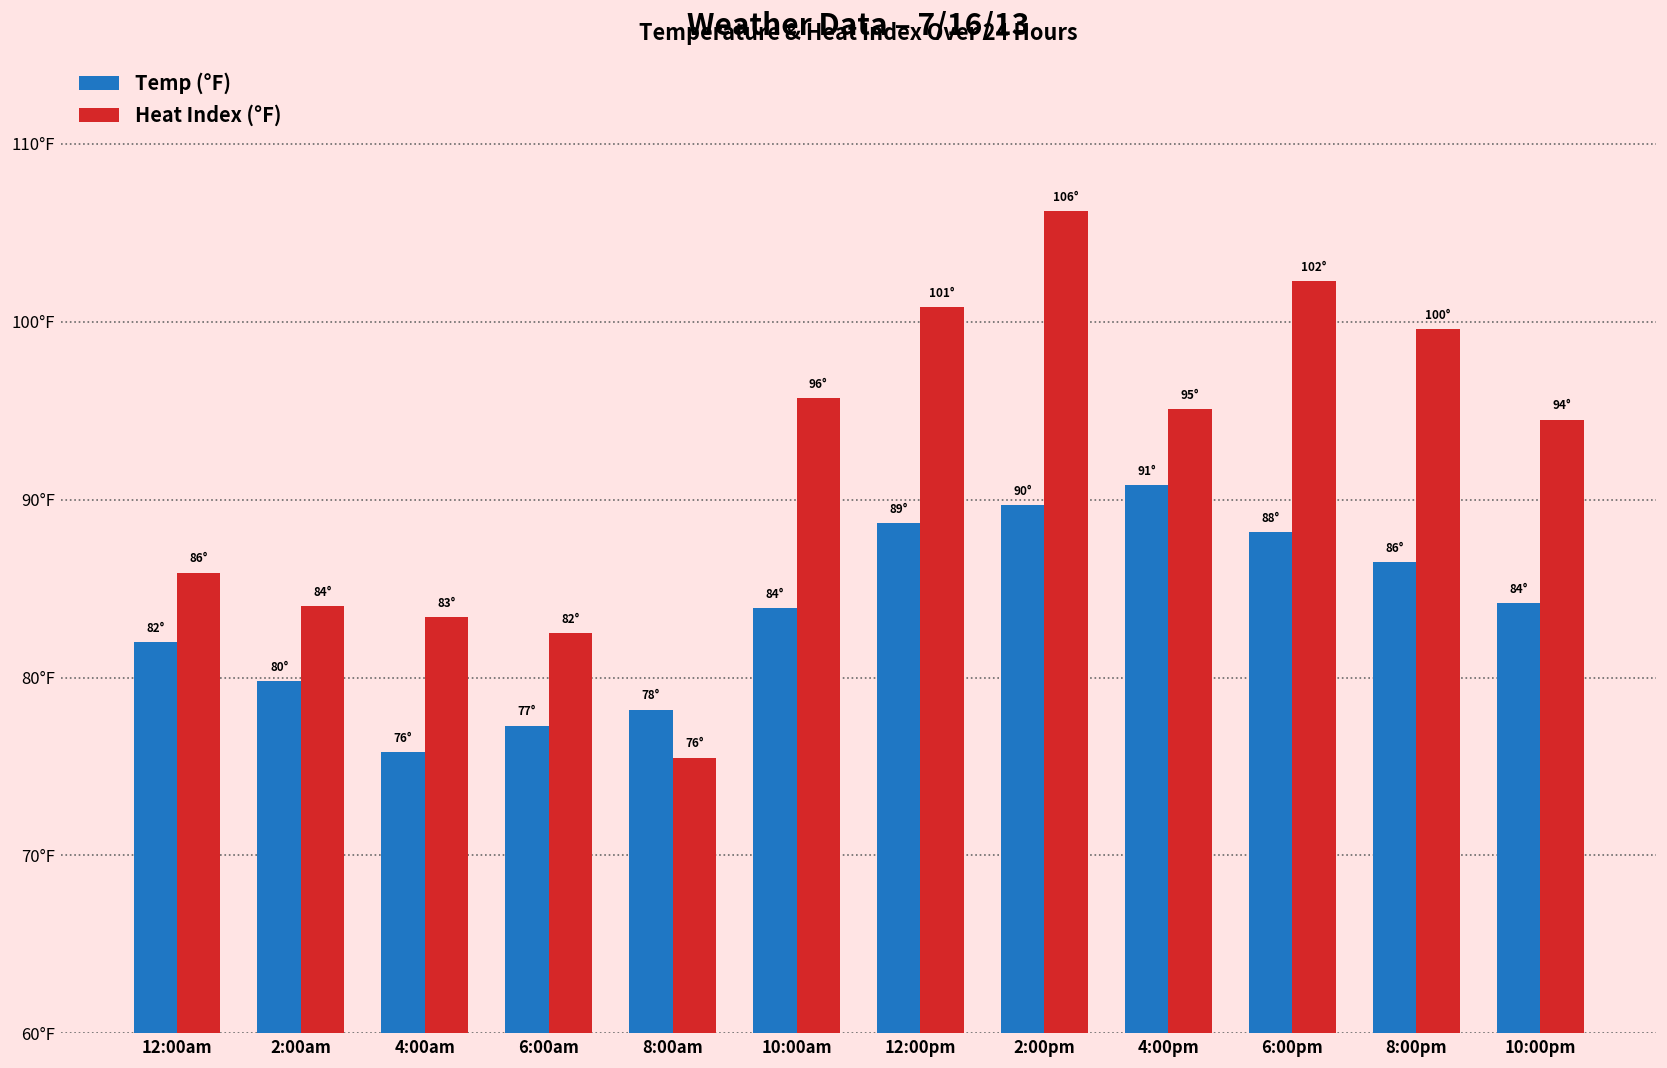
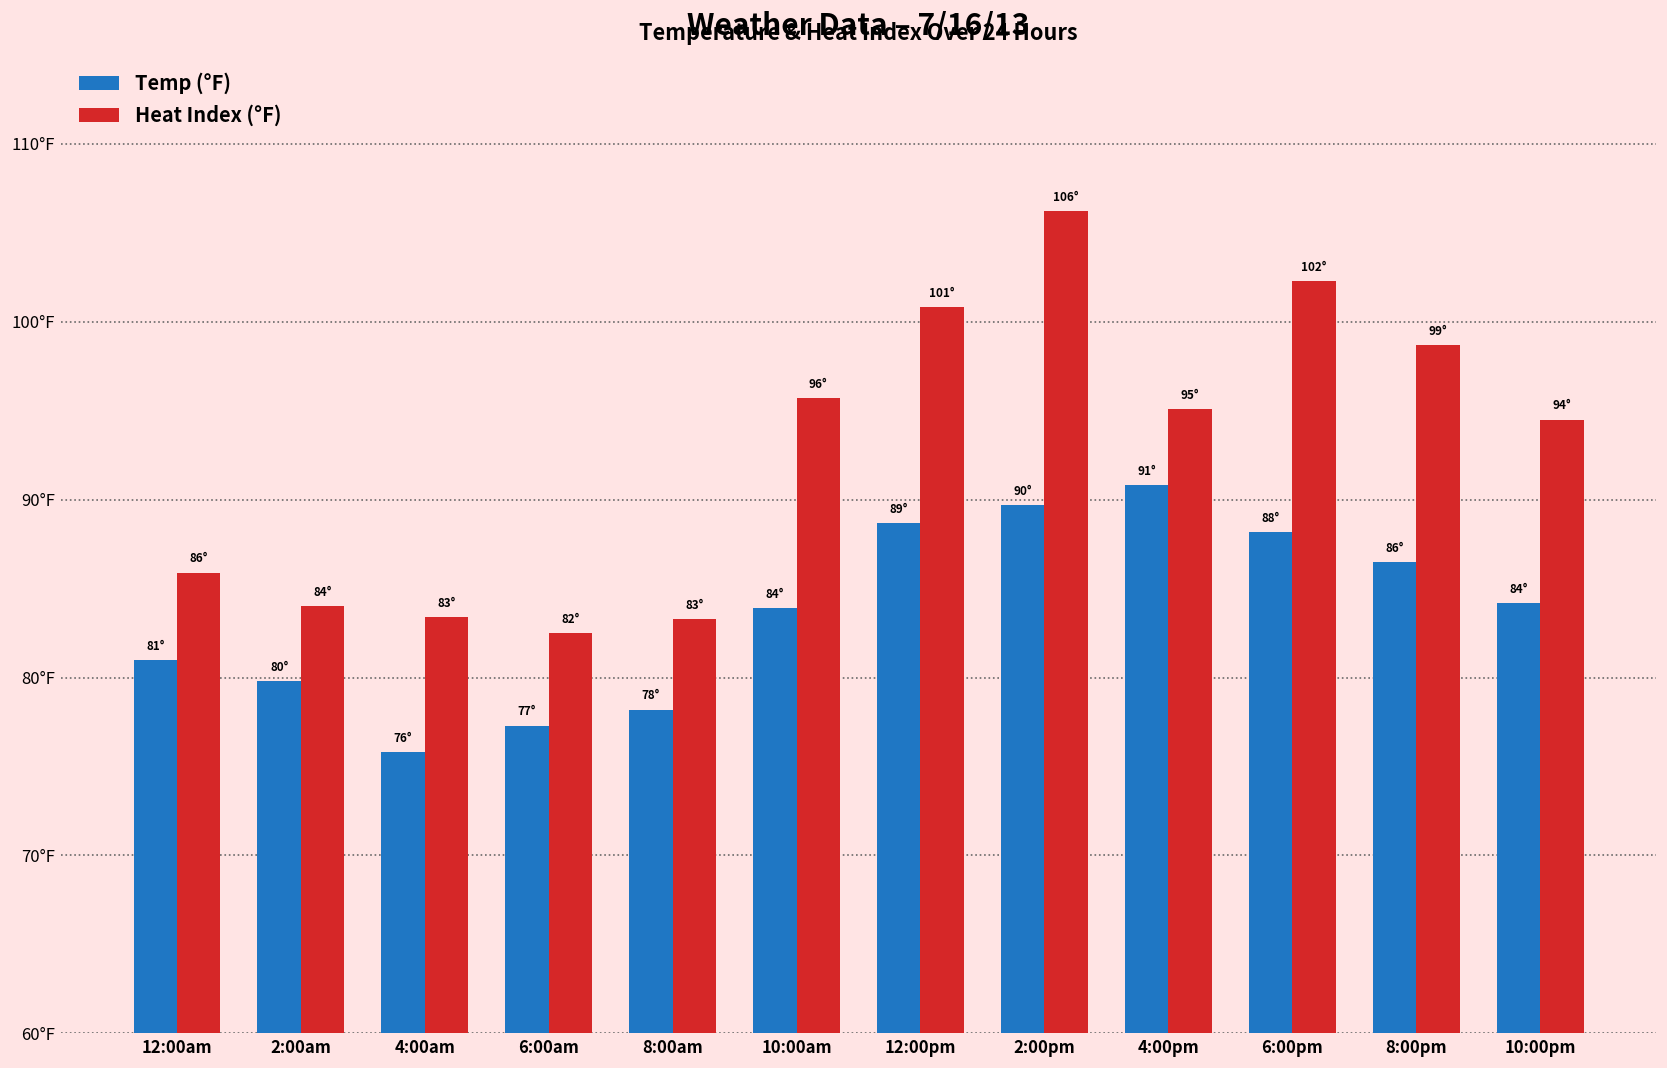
  {
    "Temp (°F)": {
-     "12:00am": "82°",
+     "12:00am": "81°",
      "2:00am": "80°",
      "4:00am": "76°",
      "6:00am": "77°",
      "8:00am": "78°",
      "10:00am": "84°",
      "12:00pm": "89°",
      "2:00pm": "90°",
      "4:00pm": "91°",
      "6:00pm": "88°",
      "8:00pm": "86°",
      "10:00pm": "84°"
    },
    "Heat Index (°F)": {
      "12:00am": "86°",
      "2:00am": "84°",
      "4:00am": "83°",
      "6:00am": "82°",
-     "8:00am": "76°",
+     "8:00am": "83°",
      "10:00am": "96°",
      "12:00pm": "101°",
      "2:00pm": "106°",
      "4:00pm": "95°",
      "6:00pm": "102°",
-     "8:00pm": "100°",
+     "8:00pm": "99°",
      "10:00pm": "94°"
    }
  }
